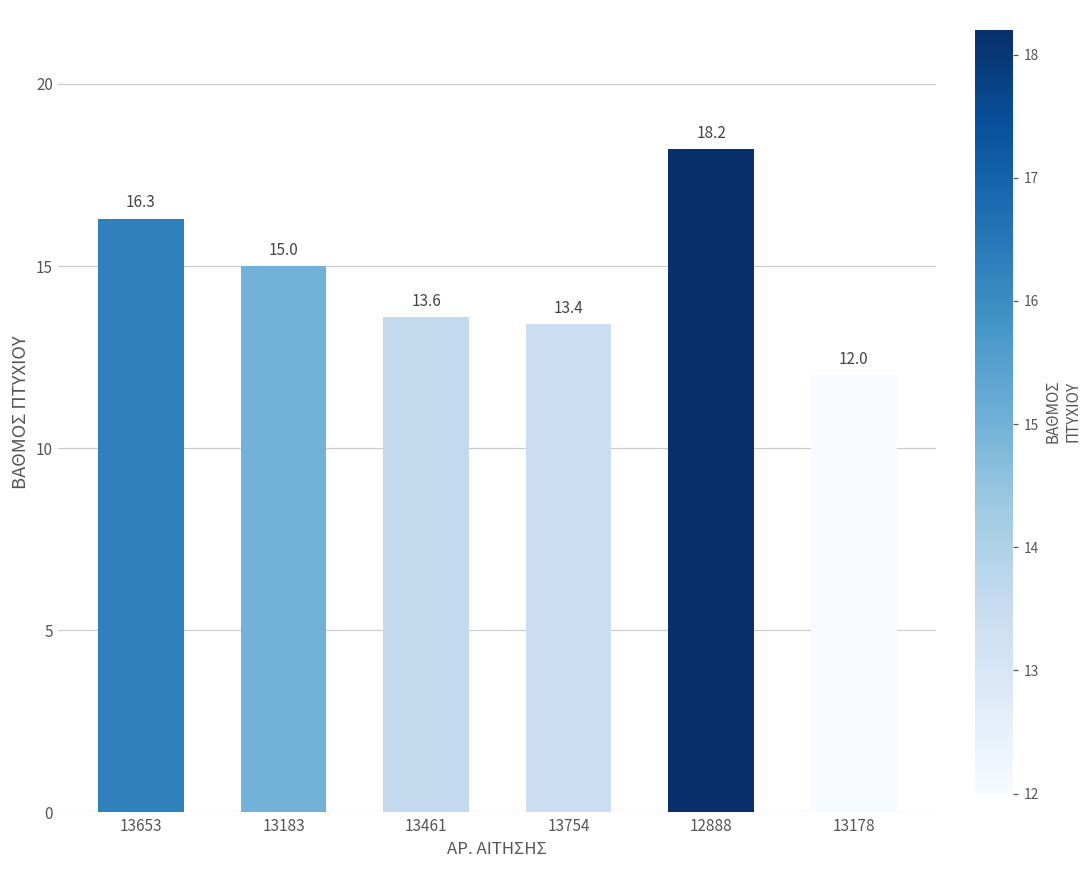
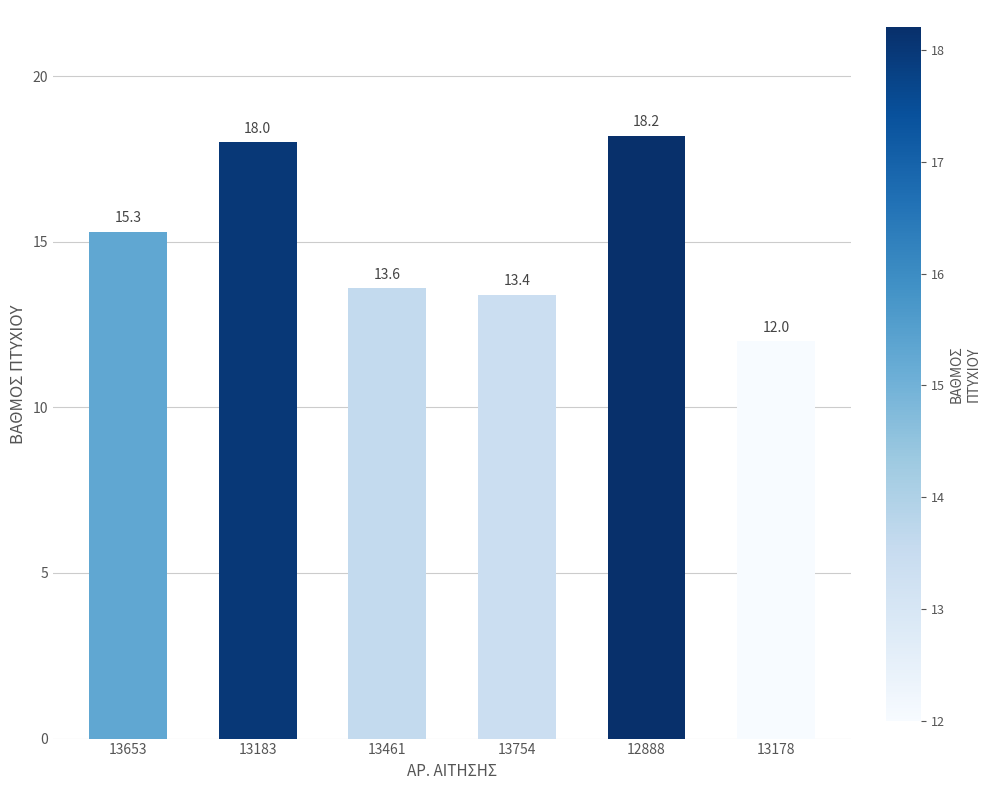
  {
-   "13653": 16.3,
-   "13183": 15.0,
+   "13653": 15.3,
+   "13183": 18.0,
    "13461": 13.6,
    "13754": 13.4,
    "12888": 18.2,
    "13178": 12.0
  }
